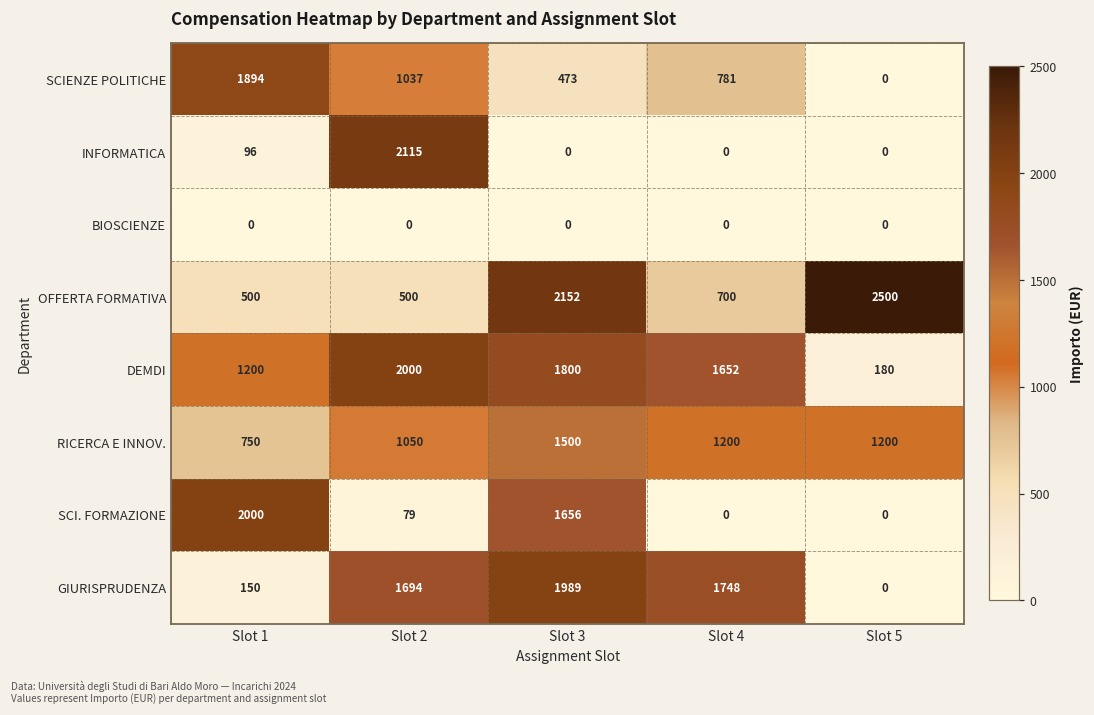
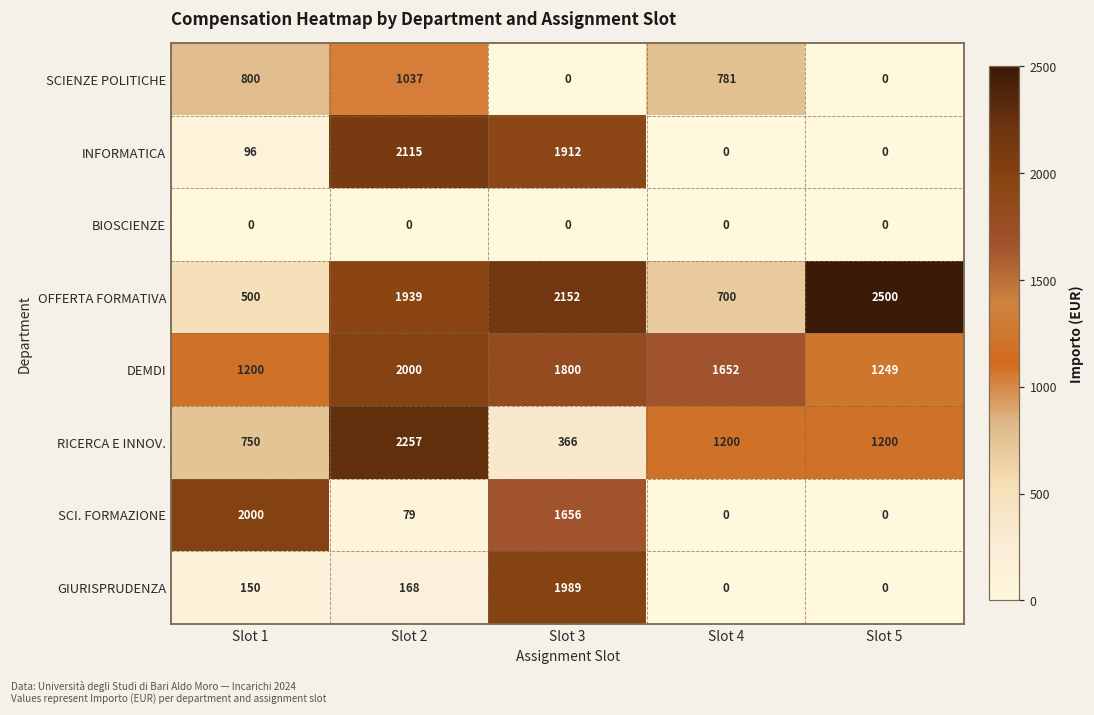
  {
    "SCIENZE POLITICHE": {
-     "Slot 1": 1894,
+     "Slot 1": 800,
      "Slot 2": 1037,
-     "Slot 3": 473,
+     "Slot 3": 0,
      "Slot 4": 781,
      "Slot 5": 0
    },
    "INFORMATICA": {
      "Slot 1": 96,
      "Slot 2": 2115,
-     "Slot 3": 0,
+     "Slot 3": 1912,
      "Slot 4": 0,
      "Slot 5": 0
    },
    "BIOSCIENZE": {
      "Slot 1": 0,
      "Slot 2": 0,
      "Slot 3": 0,
      "Slot 4": 0,
      "Slot 5": 0
    },
    "OFFERTA FORMATIVA": {
      "Slot 1": 500,
-     "Slot 2": 500,
+     "Slot 2": 1939,
      "Slot 3": 2152,
      "Slot 4": 700,
      "Slot 5": 2500
    },
    "DEMDI": {
      "Slot 1": 1200,
      "Slot 2": 2000,
      "Slot 3": 1800,
      "Slot 4": 1652,
-     "Slot 5": 180
+     "Slot 5": 1249
    },
    "RICERCA E INNOV.": {
      "Slot 1": 750,
-     "Slot 2": 1050,
-     "Slot 3": 1500,
+     "Slot 2": 2257,
+     "Slot 3": 366,
      "Slot 4": 1200,
      "Slot 5": 1200
    },
    "SCI. FORMAZIONE": {
      "Slot 1": 2000,
      "Slot 2": 79,
      "Slot 3": 1656,
      "Slot 4": 0,
      "Slot 5": 0
    },
    "GIURISPRUDENZA": {
      "Slot 1": 150,
-     "Slot 2": 1694,
+     "Slot 2": 168,
      "Slot 3": 1989,
-     "Slot 4": 1748,
+     "Slot 4": 0,
      "Slot 5": 0
    }
  }
